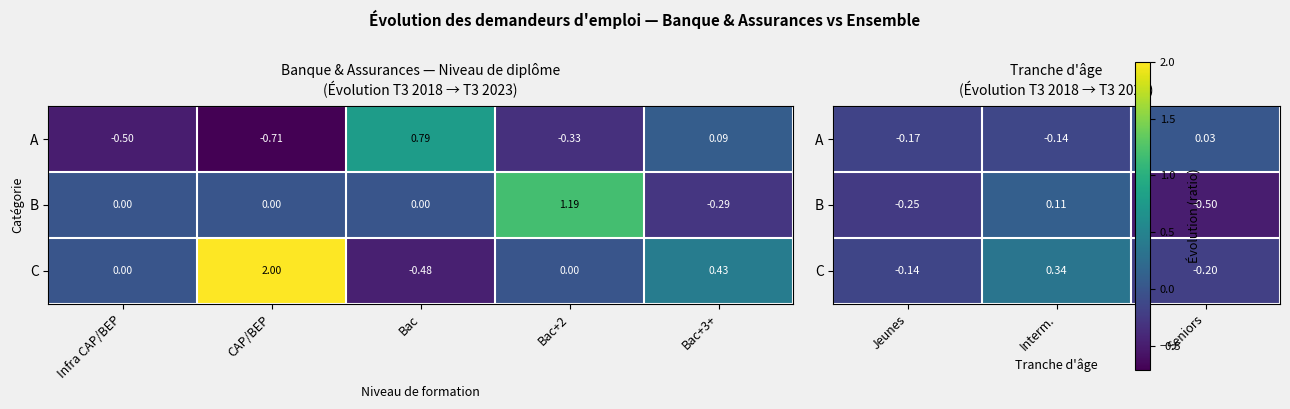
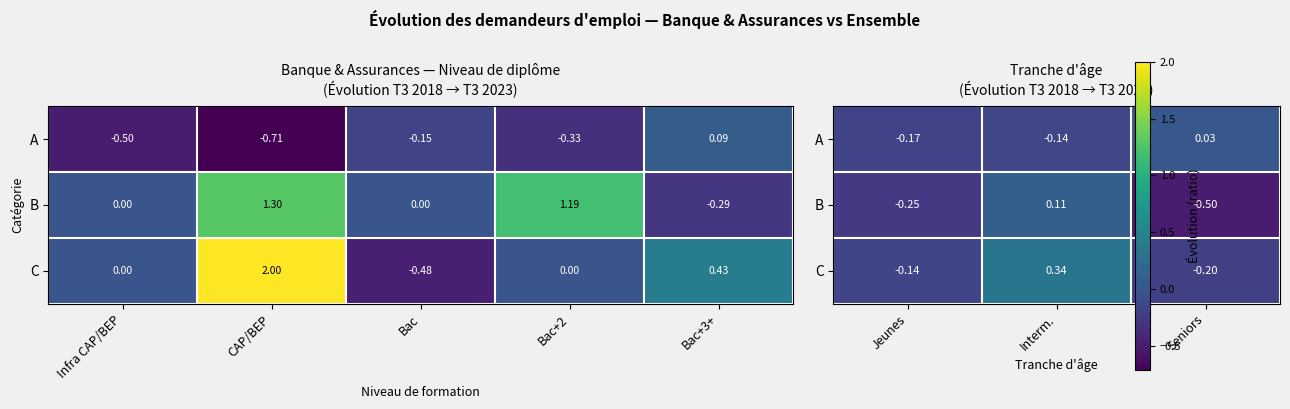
  {
    "Banque & Assurances — Niveau de diplôme (Évolution T3 2018 → T3 2023)": {
      "A": {
        "Infra CAP/BEP": -0.50,
        "CAP/BEP": -0.71,
-       "Bac": 0.79,
+       "Bac": -0.15,
        "Bac+2": -0.33,
        "Bac+3+": 0.09
      },
      "B": {
        "Infra CAP/BEP": 0.00,
-       "CAP/BEP": 0.00,
+       "CAP/BEP": 1.30,
        "Bac": 0.00,
        "Bac+2": 1.19,
        "Bac+3+": -0.29
      },
      "C": {
        "Infra CAP/BEP": 0.00,
        "CAP/BEP": 2.00,
        "Bac": -0.48,
        "Bac+2": 0.00,
        "Bac+3+": 0.43
      }
    },
    "Tranche d'âge (Évolution T3 2018 → T3 2023)": {
      "A": {
        "Jeunes": -0.17,
        "Interm.": -0.14,
        "Seniors": 0.03
      },
      "B": {
        "Jeunes": -0.25,
        "Interm.": 0.11,
        "Seniors": -0.50
      },
      "C": {
        "Jeunes": -0.14,
        "Interm.": 0.34,
        "Seniors": -0.20
      }
    }
  }
